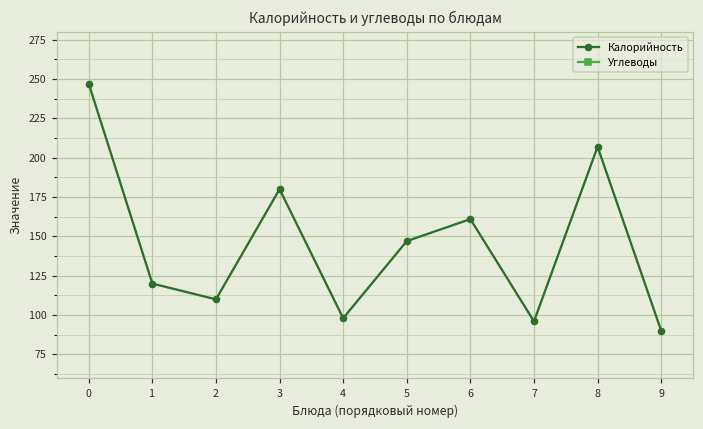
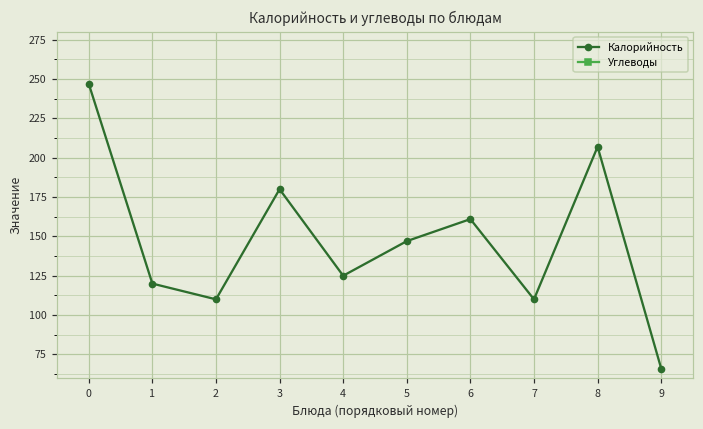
  {
    "Калорийность": {
      "0": 247,
      "1": 120,
      "2": 110,
      "3": 180,
-     "4": 98,
+     "4": 125,
      "5": 147,
      "6": 161,
-     "7": 96,
+     "7": 110,
      "8": 207,
-     "9": 90
+     "9": 66
    }
  }
